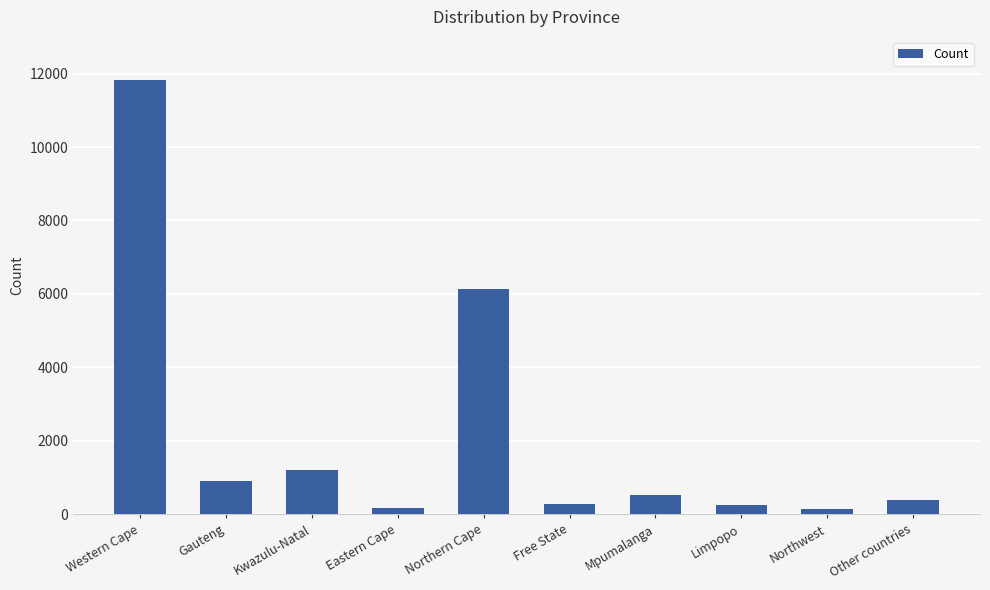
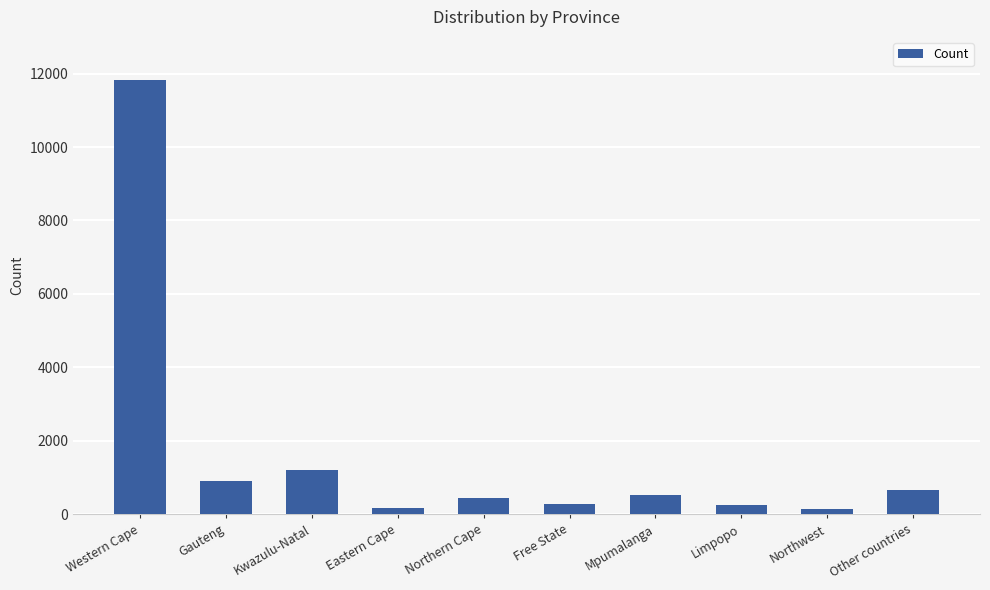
  {
    "Western Cape": 11800,
    "Gauteng": 900,
    "Kwazulu-Natal": 1200,
    "Eastern Cape": 200,
-   "Northern Cape": 6100,
+   "Northern Cape": 400,
    "Free State": 300,
    "Mpumalanga": 500,
    "Limpopo": 200,
    "Northwest": 100,
-   "Other countries": 400
+   "Other countries": 600
  }
